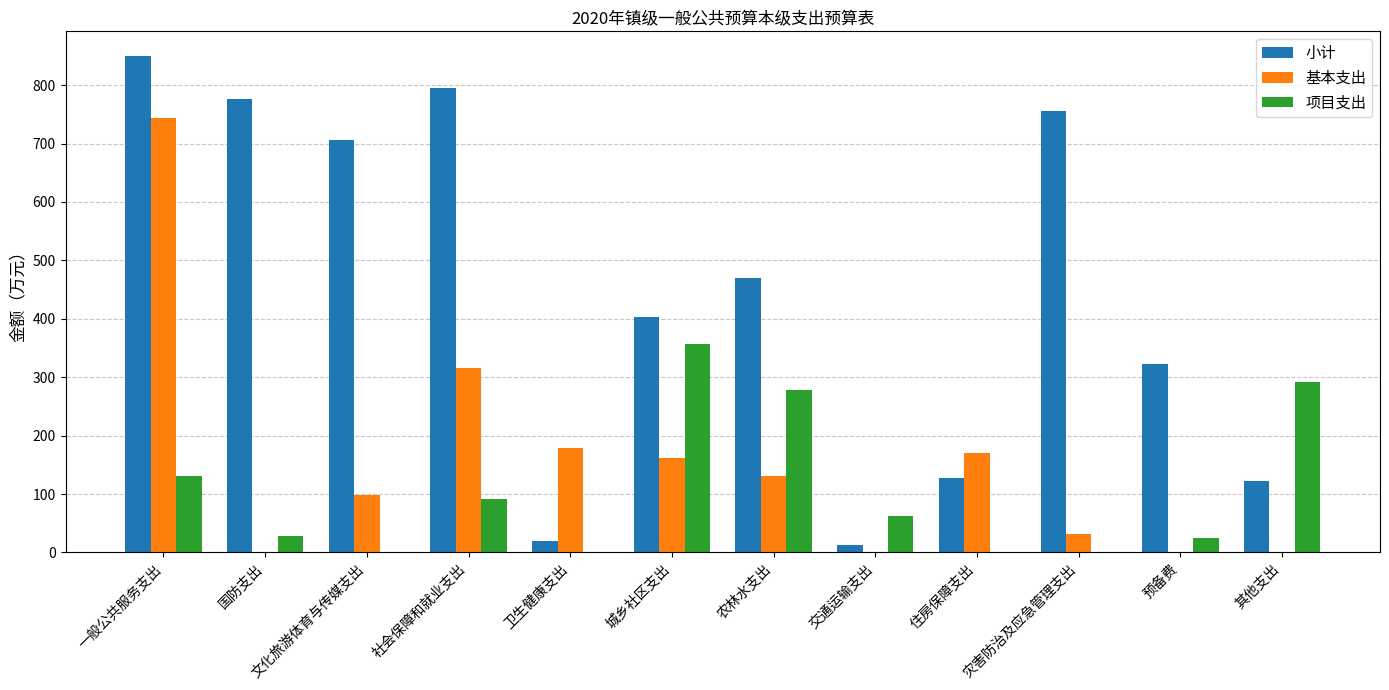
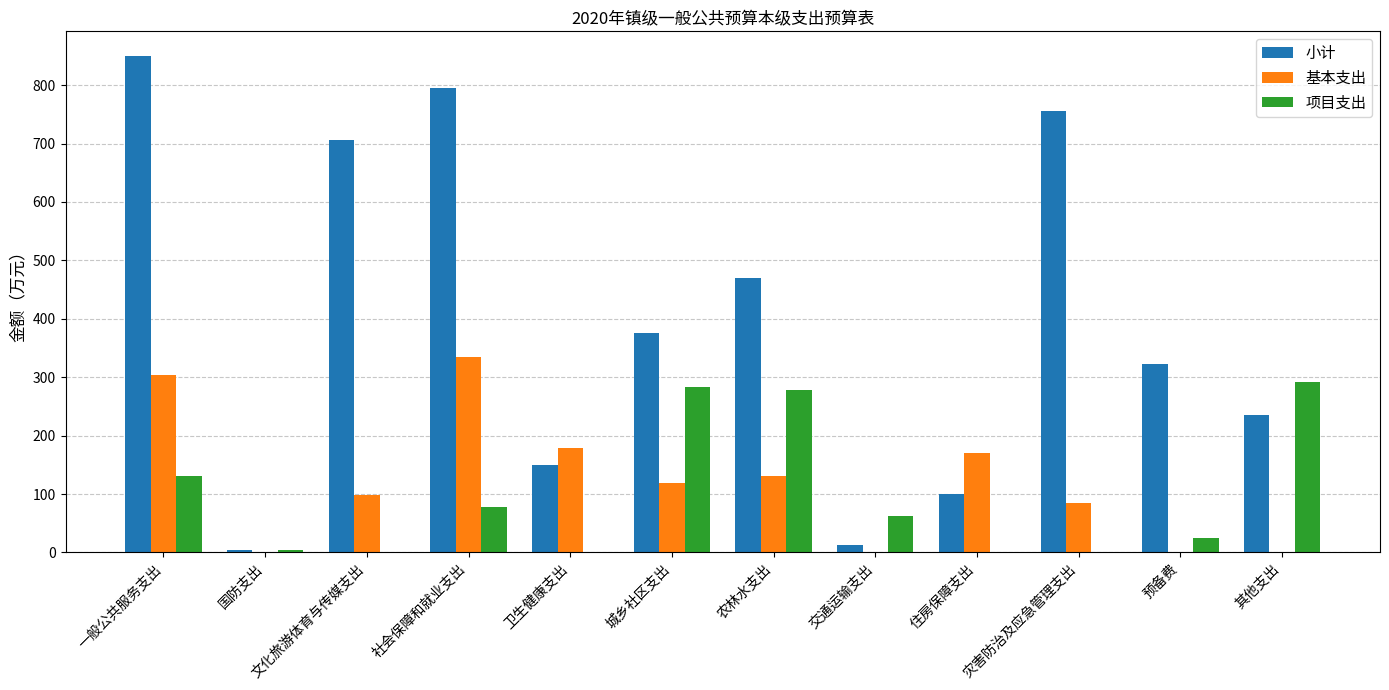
  {
    "小计": {
      "一般公共服务支出": 850,
-     "国防支出": 780,
+     "国防支出": 10,
      "文化旅游体育与传媒支出": 710,
      "社会保障和就业支出": 800,
-     "卫生健康支出": 20,
-     "城乡社区支出": 400,
+     "卫生健康支出": 150,
+     "城乡社区支出": 380,
      "农林水支出": 470,
      "交通运输支出": 10,
-     "住房保障支出": 130,
+     "住房保障支出": 100,
      "灾害防治及应急管理支出": 760,
      "预备费": 320,
-     "其他支出": 120
+     "其他支出": 240
    },
    "基本支出": {
-     "一般公共服务支出": 740,
+     "一般公共服务支出": 300,
      "国防支出": 0,
      "文化旅游体育与传媒支出": 100,
-     "社会保障和就业支出": 320,
+     "社会保障和就业支出": 330,
      "卫生健康支出": 180,
-     "城乡社区支出": 160,
+     "城乡社区支出": 120,
      "农林水支出": 130,
      "交通运输支出": 0,
      "住房保障支出": 170,
-     "灾害防治及应急管理支出": 30,
+     "灾害防治及应急管理支出": 90,
      "预备费": 0,
      "其他支出": 0
    },
    "项目支出": {
      "一般公共服务支出": 130,
-     "国防支出": 30,
+     "国防支出": 10,
      "文化旅游体育与传媒支出": 0,
-     "社会保障和就业支出": 90,
+     "社会保障和就业支出": 80,
      "卫生健康支出": 0,
-     "城乡社区支出": 360,
+     "城乡社区支出": 280,
      "农林水支出": 280,
      "交通运输支出": 60,
      "住房保障支出": 0,
      "灾害防治及应急管理支出": 0,
      "预备费": 30,
      "其他支出": 290
    }
  }
